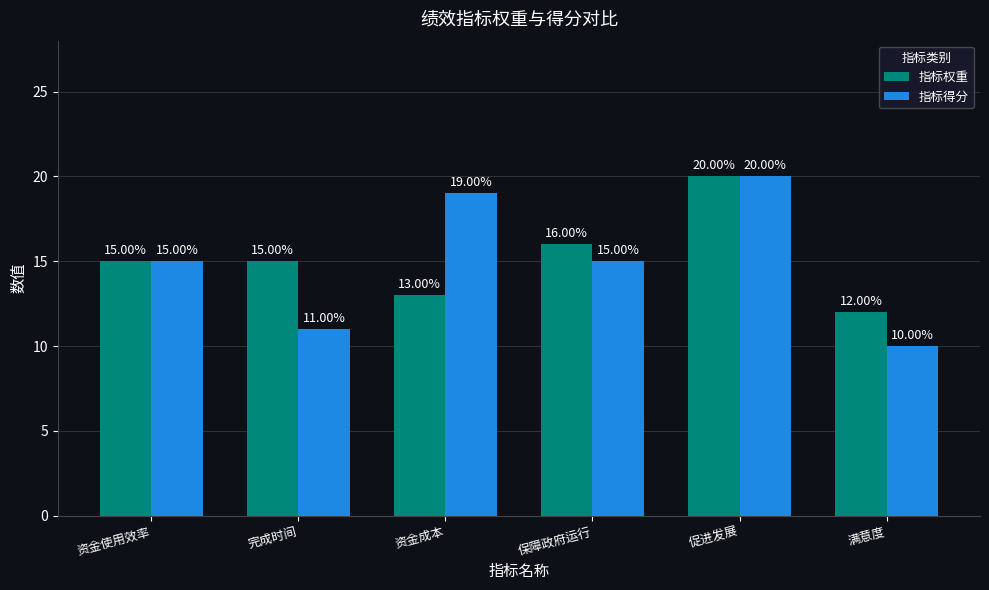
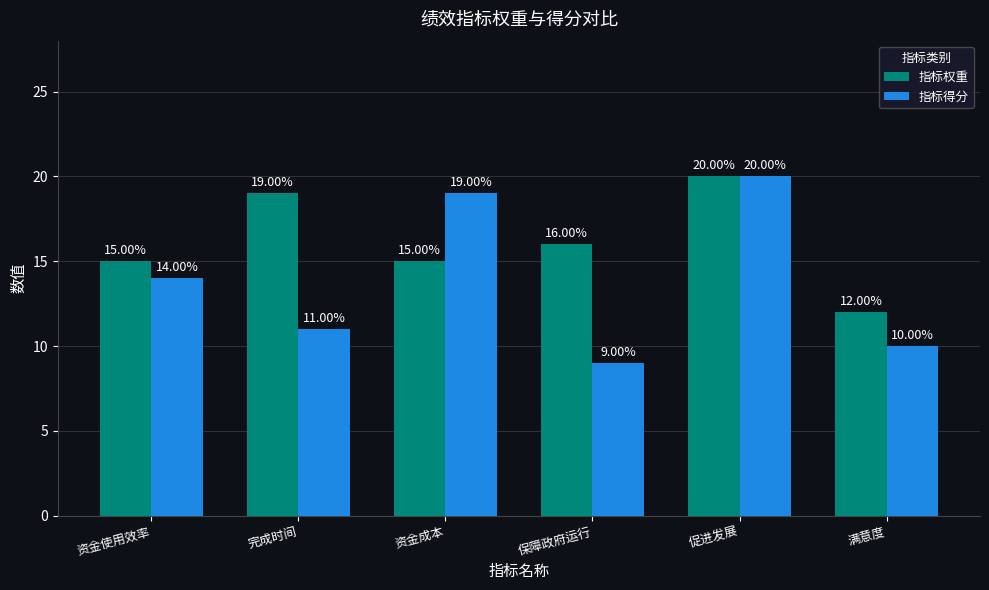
  {
    "指标权重": {
      "资金使用效率": "15.00%",
-     "完成时间": "15.00%",
-     "资金成本": "13.00%",
+     "完成时间": "19.00%",
+     "资金成本": "15.00%",
      "保障政府运行": "16.00%",
      "促进发展": "20.00%",
      "满意度": "12.00%"
    },
    "指标得分": {
-     "资金使用效率": "15.00%",
+     "资金使用效率": "14.00%",
      "完成时间": "11.00%",
      "资金成本": "19.00%",
-     "保障政府运行": "15.00%",
+     "保障政府运行": "9.00%",
      "促进发展": "20.00%",
      "满意度": "10.00%"
    }
  }
